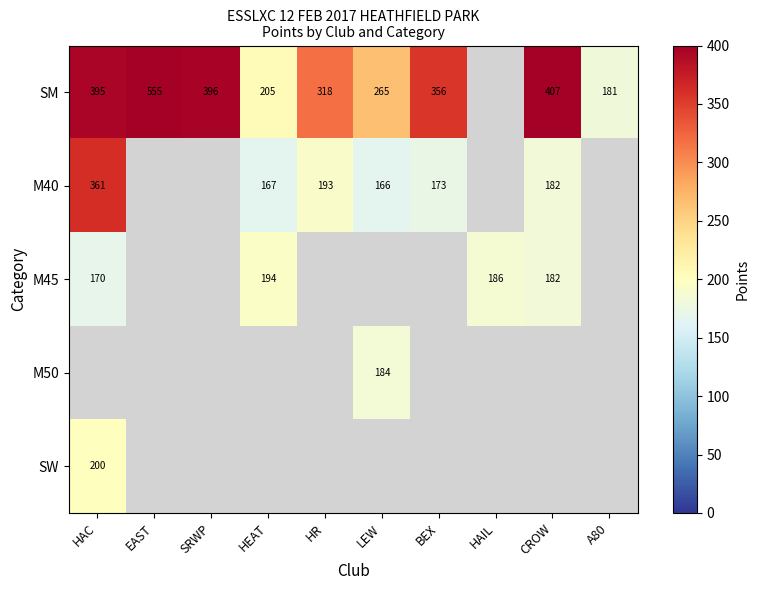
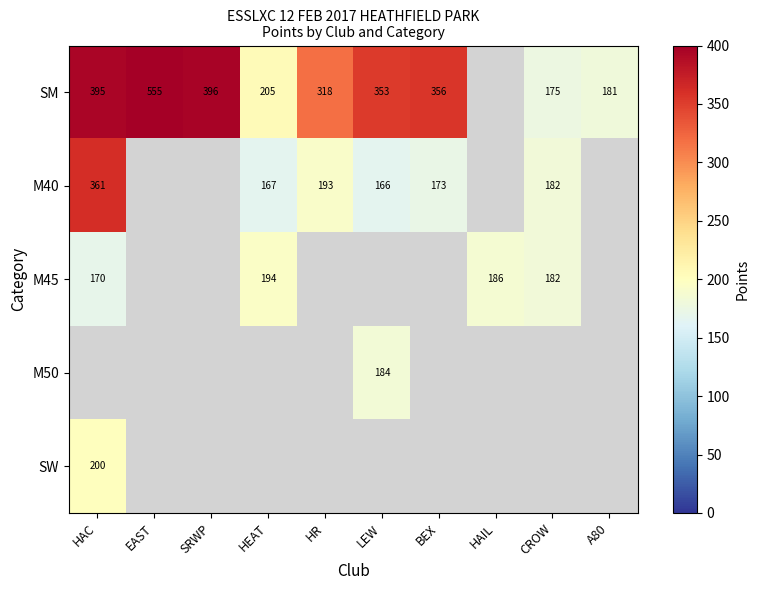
  {
    "SM": {
      "HAC": 395,
      "EAST": 555,
      "SRWP": 396,
      "HEAT": 205,
      "HR": 318,
-     "LEW": 265,
+     "LEW": 353,
      "BEX": 356,
-     "CROW": 407,
+     "CROW": 175,
      "A80": 181
    },
    "M40": {
      "HAC": 361,
      "HEAT": 167,
      "HR": 193,
      "LEW": 166,
      "BEX": 173,
      "CROW": 182
    },
    "M45": {
      "HAC": 170,
      "HEAT": 194,
      "HAIL": 186,
      "CROW": 182
    },
    "M50": {
      "LEW": 184
    },
    "SW": {
      "HAC": 200
    }
  }
